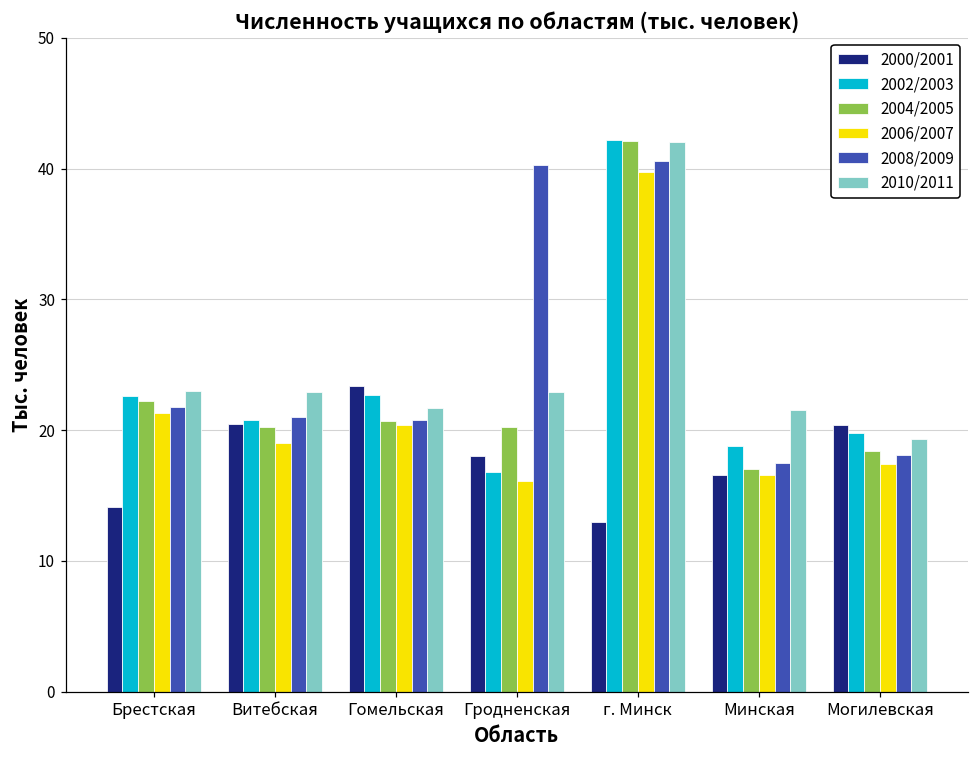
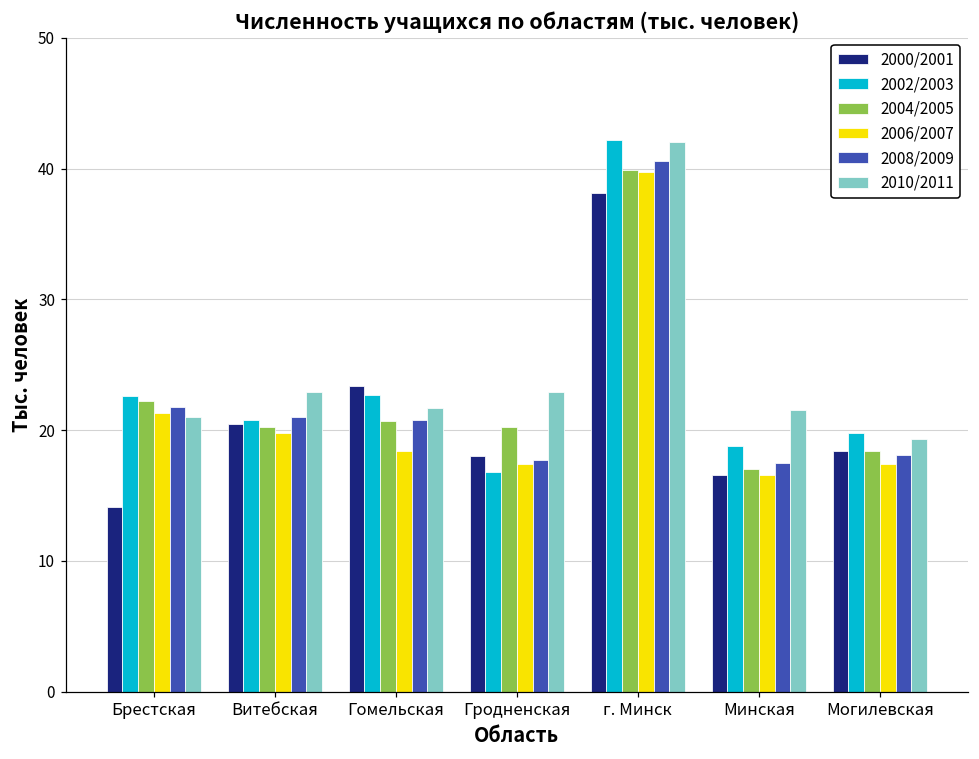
  {
    "2000/2001": {
      "Брестская": 14.1,
      "Витебская": 20.5,
      "Гомельская": 23.4,
      "Гродненская": 18.0,
-     "г. Минск": 13.0,
+     "г. Минск": 38.1,
      "Минская": 16.6,
-     "Могилевская": 20.4
+     "Могилевская": 18.4
    },
    "2002/2003": {
      "Брестская": 22.6,
      "Витебская": 20.8,
      "Гомельская": 22.7,
      "Гродненская": 16.8,
      "г. Минск": 42.2,
      "Минская": 18.8,
      "Могилевская": 19.8
    },
    "2004/2005": {
      "Брестская": 22.2,
      "Витебская": 20.2,
      "Гомельская": 20.7,
      "Гродненская": 20.2,
-     "г. Минск": 42.1,
+     "г. Минск": 39.9,
      "Минская": 17.0,
      "Могилевская": 18.4
    },
    "2006/2007": {
      "Брестская": 21.3,
-     "Витебская": 19.0,
-     "Гомельская": 20.4,
-     "Гродненская": 16.1,
+     "Витебская": 19.8,
+     "Гомельская": 18.4,
+     "Гродненская": 17.4,
      "г. Минск": 39.7,
      "Минская": 16.6,
      "Могилевская": 17.4
    },
    "2008/2009": {
      "Брестская": 21.8,
      "Витебская": 21.0,
      "Гомельская": 20.8,
-     "Гродненская": 40.3,
+     "Гродненская": 17.7,
      "г. Минск": 40.6,
      "Минская": 17.5,
      "Могилевская": 18.1
    },
    "2010/2011": {
-     "Брестская": 23,
+     "Брестская": 21,
      "Витебская": 23,
      "Гомельская": 21.7,
      "Гродненская": 23,
      "г. Минск": 42,
      "Минская": 21.5,
      "Могилевская": 19.3
    }
  }
